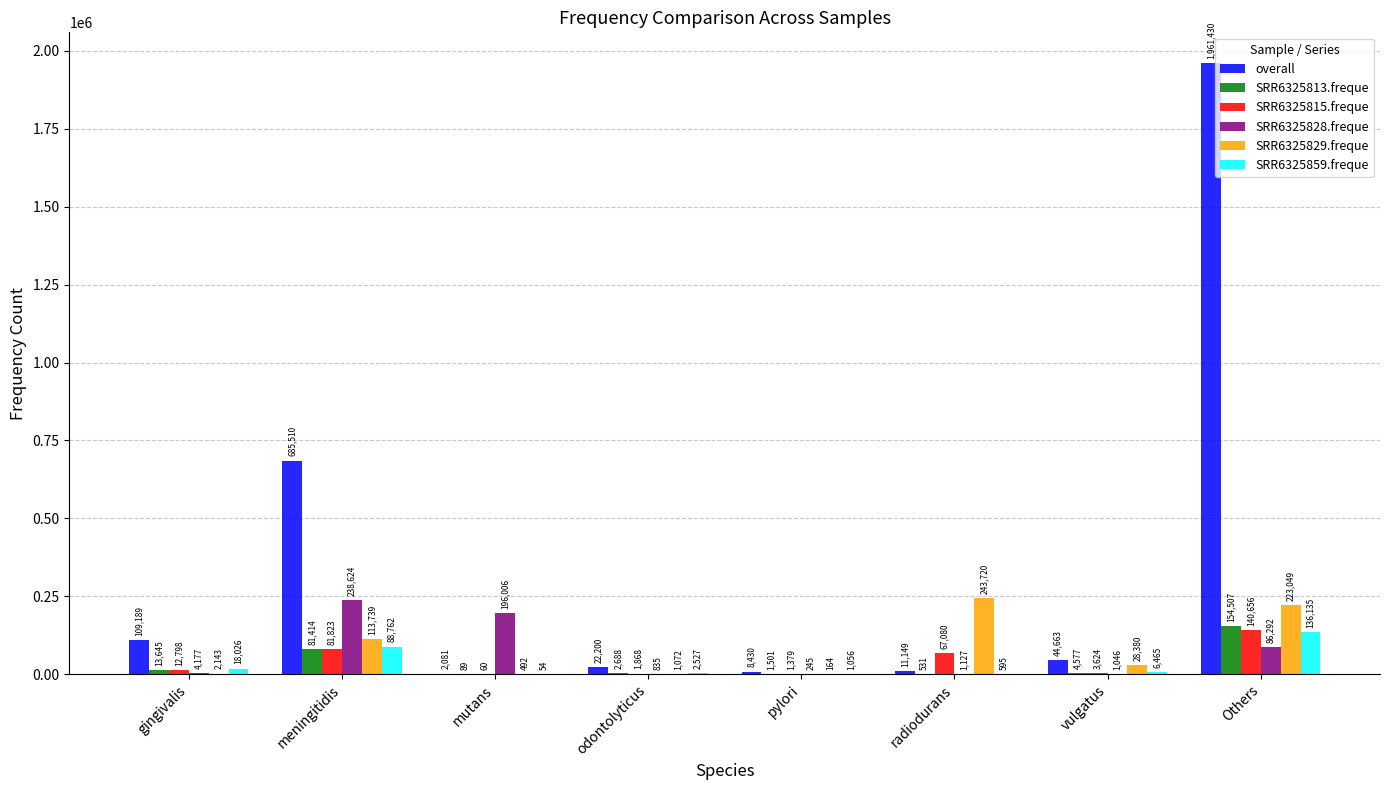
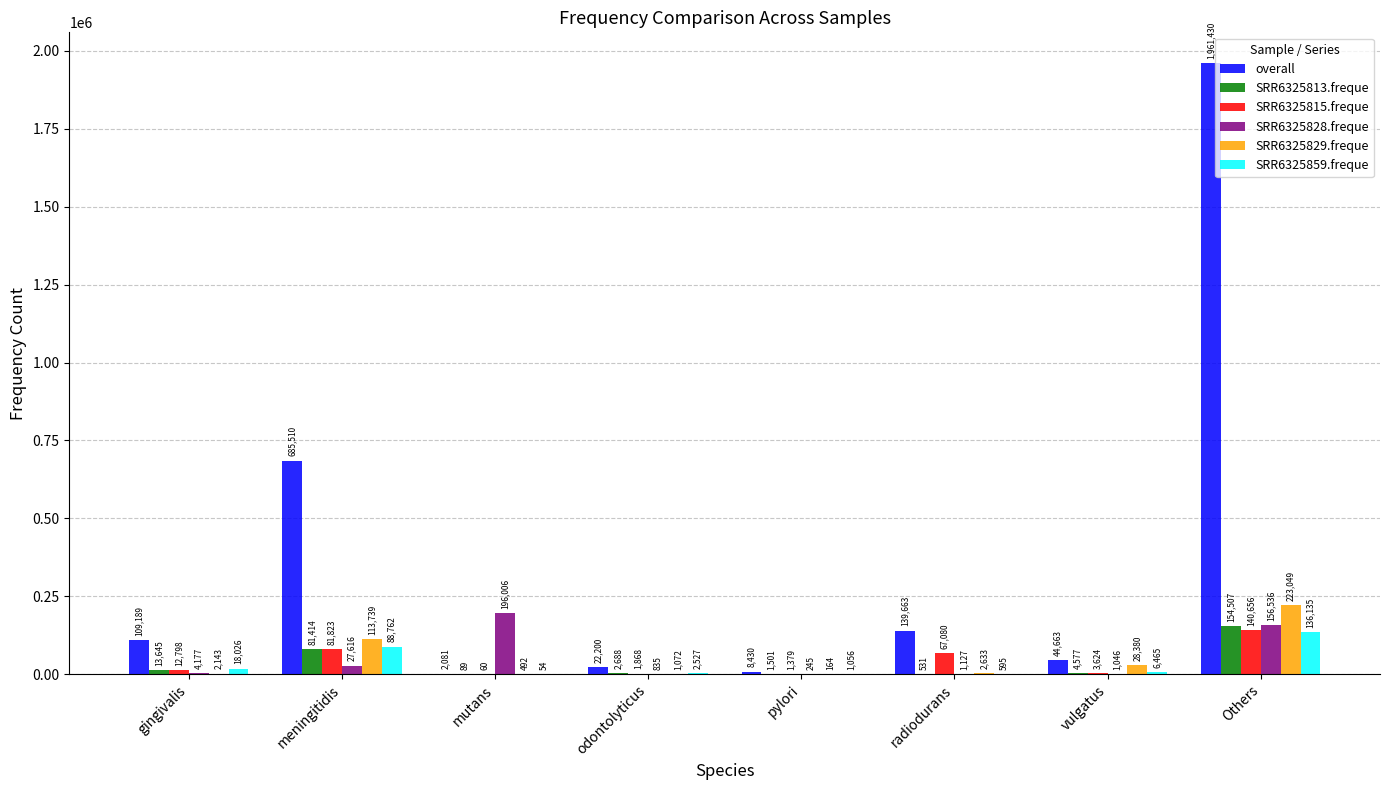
  {
    "overall": {
      "gingivalis": "109,189",
      "meningitidis": "685,510",
      "mutans": "2,081",
      "odontolyticus": "22,200",
      "pylori": "8,430",
-     "radiodurans": "11,149",
+     "radiodurans": "139,663",
      "vulgatus": "44,663"
    },
    "SRR6325813.freque": {
      "gingivalis": "13,645",
      "meningitidis": "81,414",
      "mutans": "89",
      "odontolyticus": "2,688",
      "pylori": "1,501",
      "radiodurans": "531",
      "vulgatus": "4,577",
      "Others": "154,507"
    },
    "SRR6325815.freque": {
      "gingivalis": "12,798",
      "meningitidis": "81,823",
      "mutans": "60",
      "odontolyticus": "1,868",
      "pylori": "1,379",
      "radiodurans": "67,080",
      "vulgatus": "3,624",
      "Others": "140,656"
    },
    "SRR6325828.freque": {
      "gingivalis": "4,177",
-     "meningitidis": "238,624",
+     "meningitidis": "27,616",
      "mutans": "196,006",
      "odontolyticus": "835",
      "pylori": "245",
      "radiodurans": "1,127",
      "vulgatus": "1,046",
-     "Others": "86,292"
+     "Others": "156,536"
    },
    "SRR6325829.freque": {
      "gingivalis": "2,143",
      "meningitidis": "113,739",
      "mutans": "492",
      "odontolyticus": "1,072",
      "pylori": "164",
-     "radiodurans": "243,720",
+     "radiodurans": "2,633",
      "vulgatus": "28,380",
      "Others": "223,049"
    },
    "SRR6325859.freque": {
      "gingivalis": "18,026",
      "meningitidis": "88,762",
      "mutans": "54",
      "odontolyticus": "2,527",
      "pylori": "1,056",
      "radiodurans": "595",
      "vulgatus": "6,465",
      "Others": "136,135"
    }
  }
